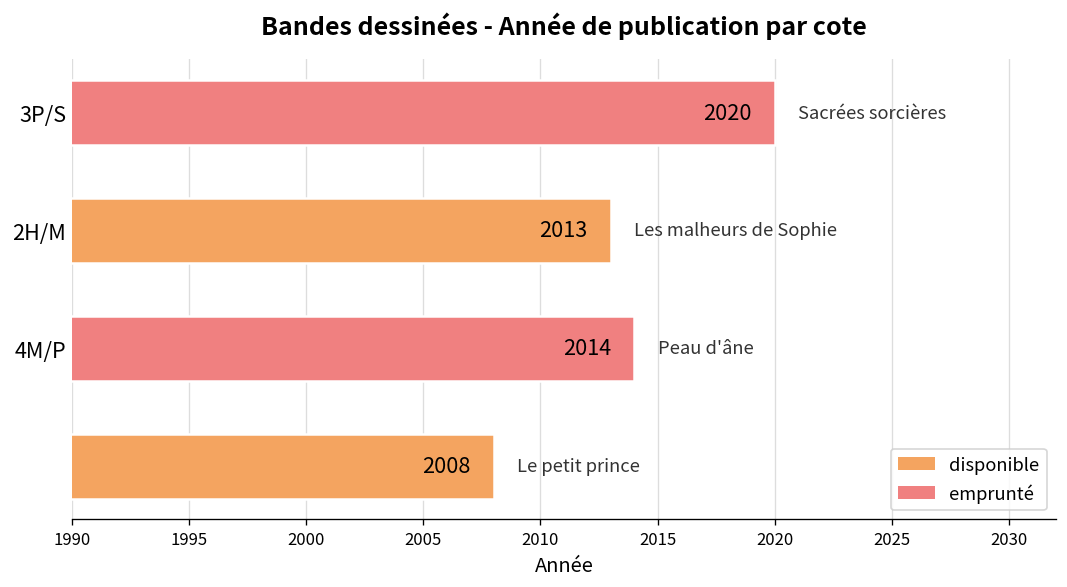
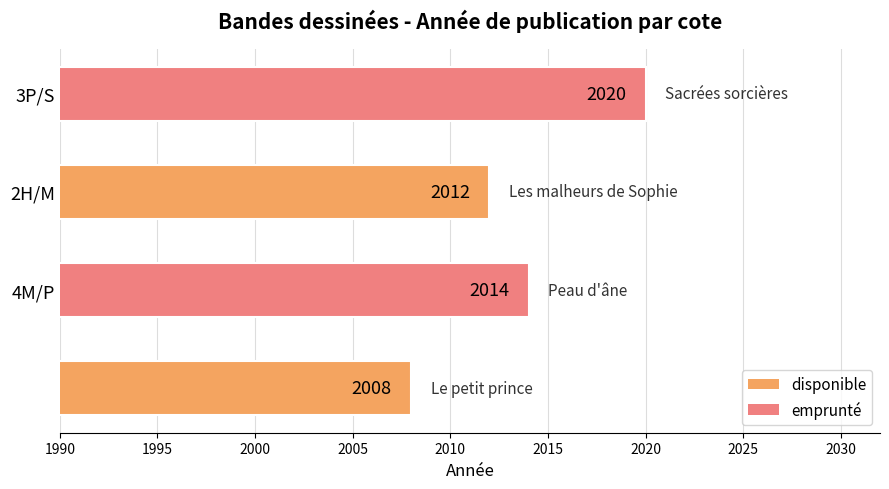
  {
    "3P/S": 2020,
-   "2H/M": 2013,
+   "2H/M": 2012,
    "4M/P": 2014
  }
